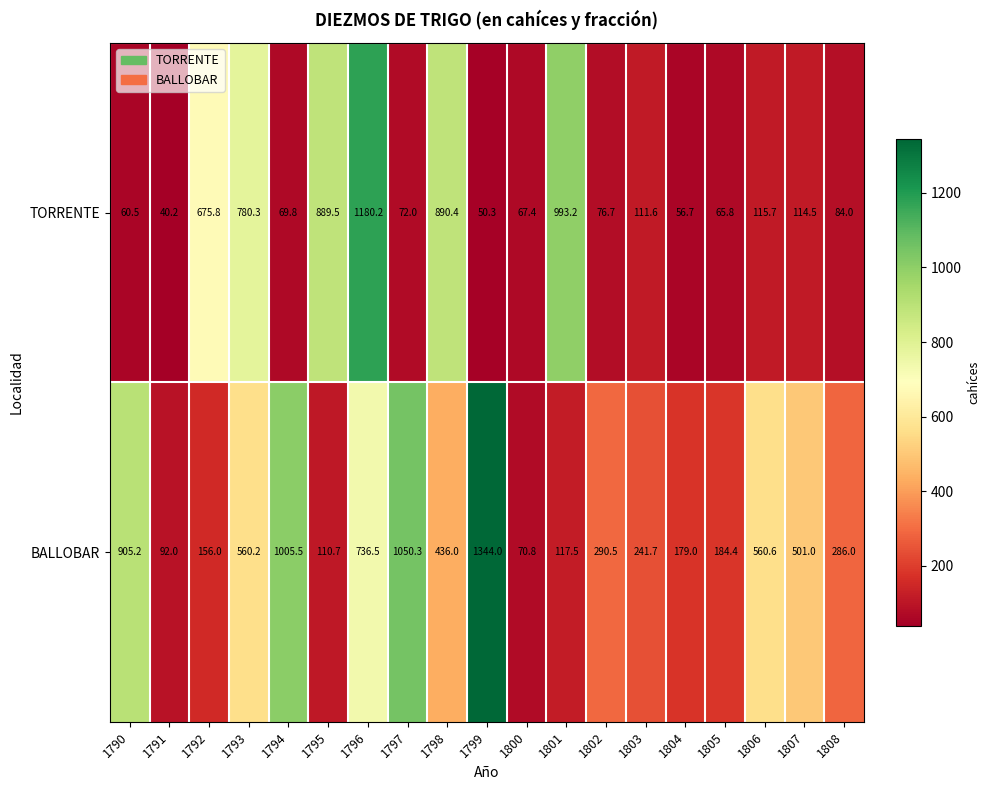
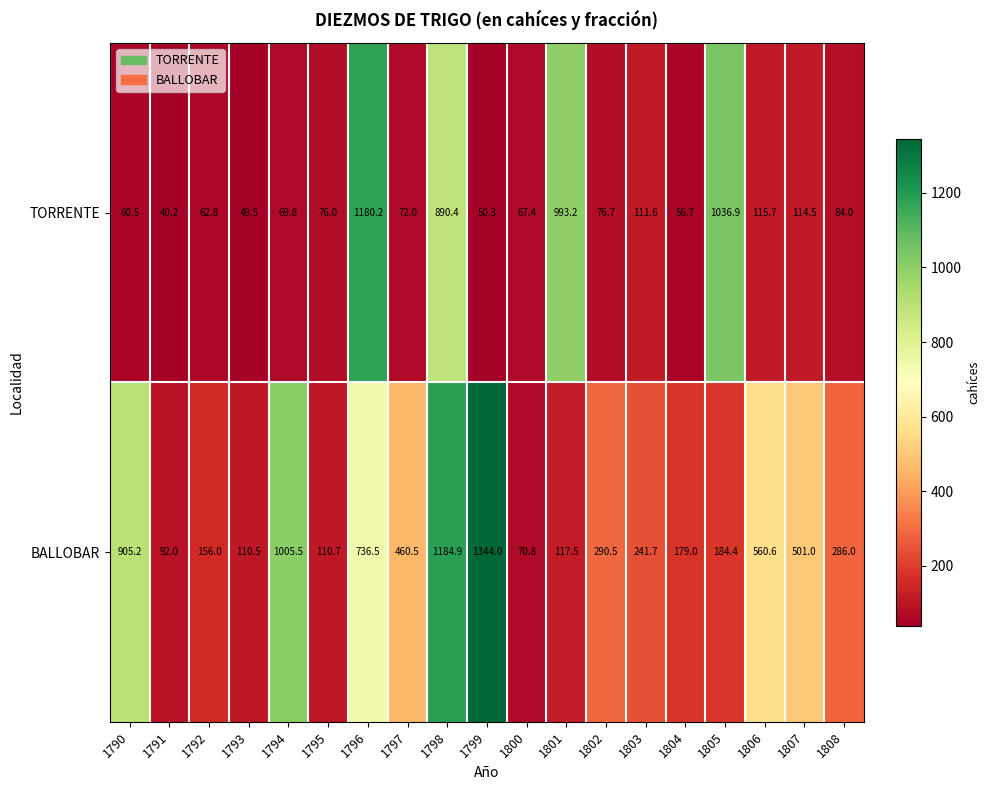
  {
    "TORRENTE": {
      "1790": 60.5,
      "1791": 40.2,
-     "1792": 675.8,
-     "1793": 780.3,
+     "1792": 62.8,
+     "1793": 49.5,
      "1794": 69.8,
-     "1795": 889.5,
+     "1795": 76.0,
      "1796": 1180.2,
      "1797": 72.0,
      "1798": 890.4,
      "1799": 50.3,
      "1800": 67.4,
      "1801": 993.2,
      "1802": 76.7,
      "1803": 111.6,
      "1804": 56.7,
-     "1805": 65.8,
+     "1805": 1036.9,
      "1806": 115.7,
      "1807": 114.5,
      "1808": 84.0
    },
    "BALLOBAR": {
      "1790": 905.2,
      "1791": 92.0,
      "1792": 156.0,
-     "1793": 560.2,
+     "1793": 110.5,
      "1794": 1005.5,
      "1795": 110.7,
      "1796": 736.5,
-     "1797": 1050.3,
-     "1798": 436.0,
+     "1797": 460.5,
+     "1798": 1184.9,
      "1799": 1344.0,
      "1800": 70.8,
      "1801": 117.5,
      "1802": 290.5,
      "1803": 241.7,
      "1804": 179.0,
      "1805": 184.4,
      "1806": 560.6,
      "1807": 501.0,
      "1808": 286.0
    }
  }
